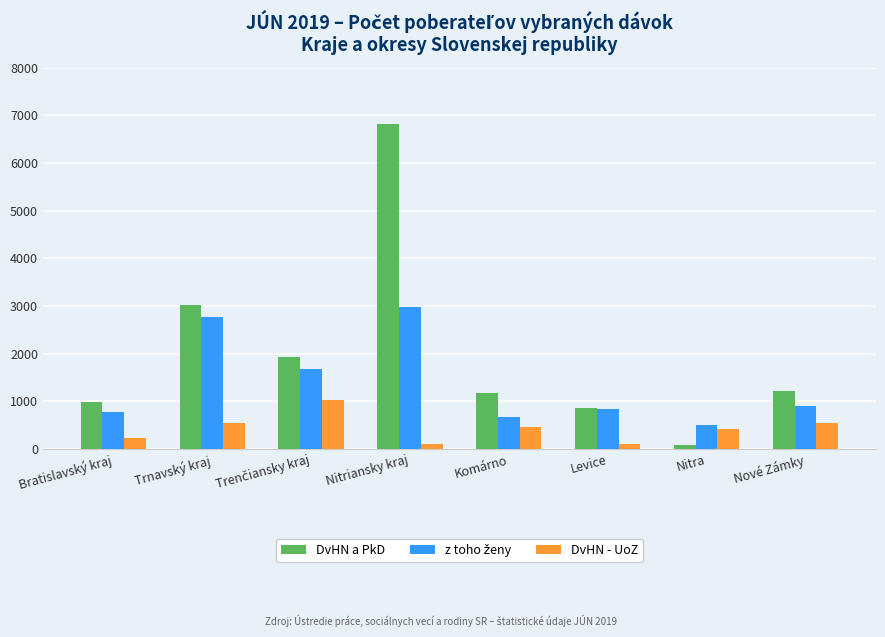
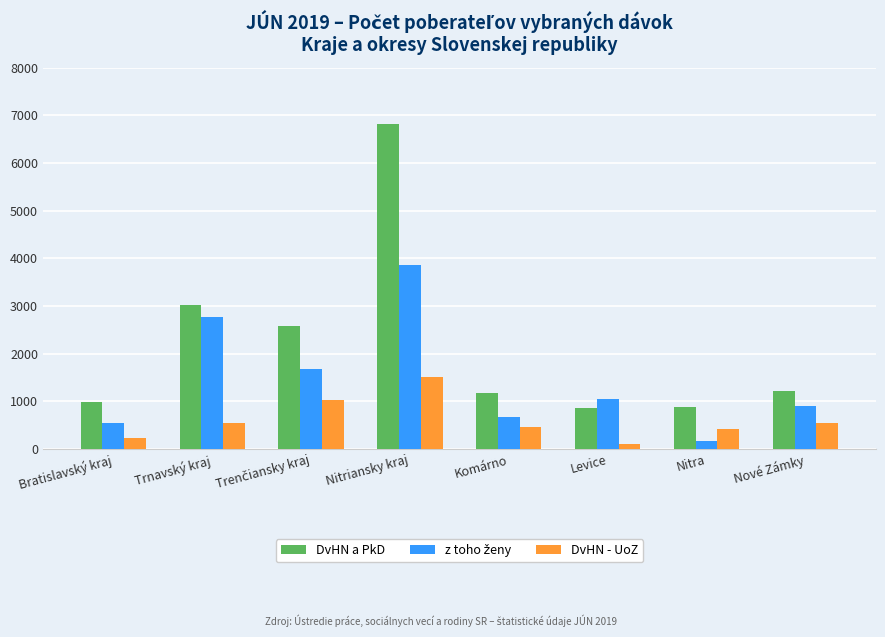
  {
    "DvHN a PkD": {
      "Bratislavský kraj": 1000,
      "Trnavský kraj": 3000,
-     "Trenčiansky kraj": 1900,
+     "Trenčiansky kraj": 2600,
      "Nitriansky kraj": 6800,
      "Komárno": 1200,
      "Levice": 900,
-     "Nitra": 100,
+     "Nitra": 900,
      "Nové Zámky": 1200
    },
    "z toho ženy": {
-     "Bratislavský kraj": 800,
+     "Bratislavský kraj": 600,
      "Trnavský kraj": 2800,
      "Trenčiansky kraj": 1700,
-     "Nitriansky kraj": 3000,
+     "Nitriansky kraj": 3900,
      "Komárno": 700,
-     "Levice": 800,
-     "Nitra": 500,
+     "Levice": 1100,
+     "Nitra": 200,
      "Nové Zámky": 900
    },
    "DvHN - UoZ": {
      "Bratislavský kraj": 200,
      "Trnavský kraj": 600,
      "Trenčiansky kraj": 1000,
-     "Nitriansky kraj": 100,
+     "Nitriansky kraj": 1500,
      "Komárno": 500,
      "Levice": 100,
      "Nitra": 400,
      "Nové Zámky": 600
    }
  }
